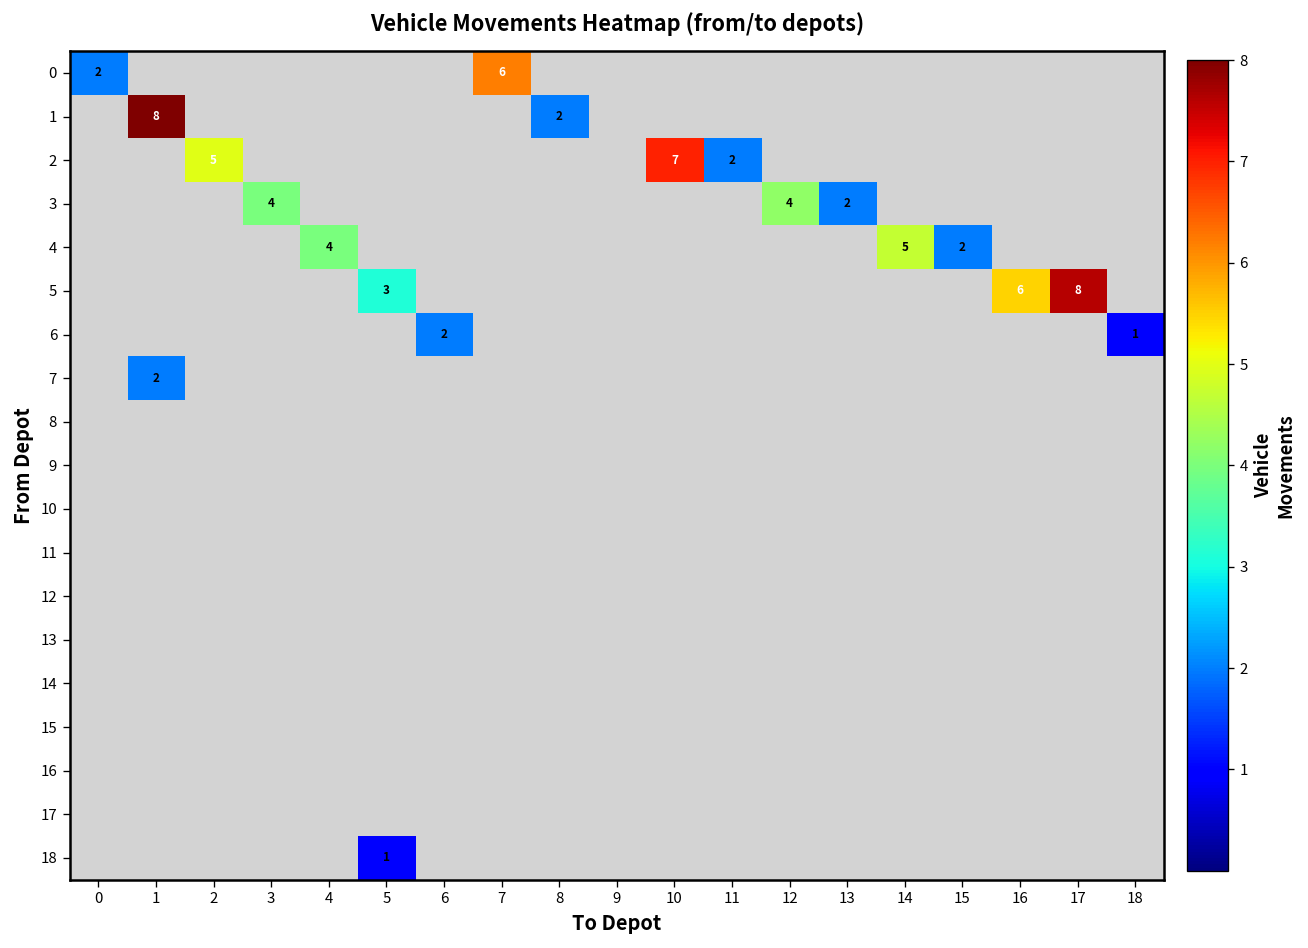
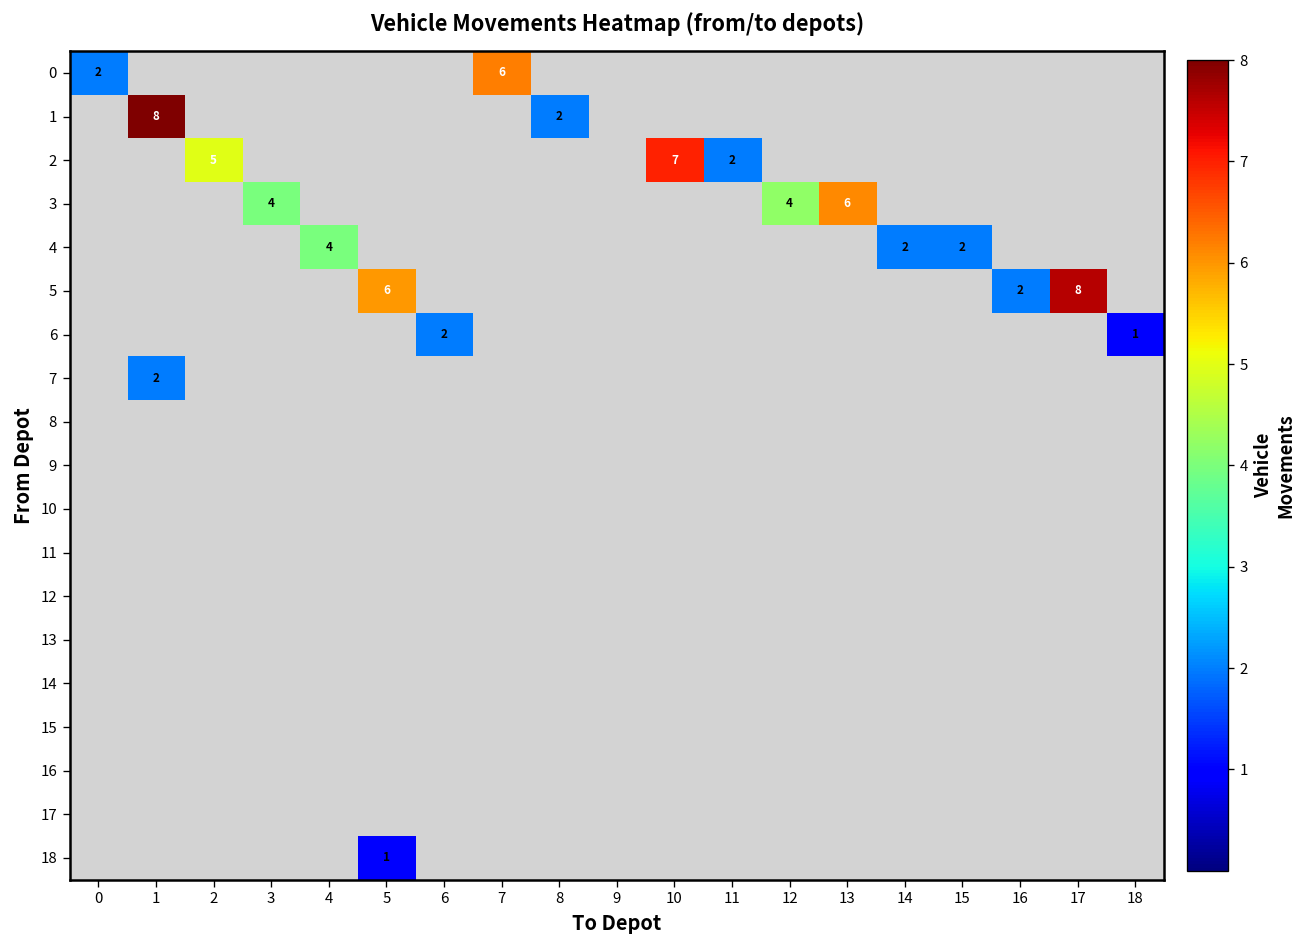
  {
    "0": {
      "0": 2,
      "7": 6
    },
    "1": {
      "1": 8,
      "8": 2
    },
    "2": {
      "2": 5,
      "10": 7,
      "11": 2
    },
    "3": {
      "3": 4,
      "12": 4,
-     "13": 2
+     "13": 6
    },
    "4": {
      "4": 4,
-     "14": 5,
+     "14": 2,
      "15": 2
    },
    "5": {
-     "5": 3,
-     "16": 6,
+     "5": 6,
+     "16": 2,
      "17": 8
    },
    "6": {
      "6": 2,
      "18": 1
    },
    "7": {
      "1": 2
    },
    "18": {
      "5": 1
    }
  }
